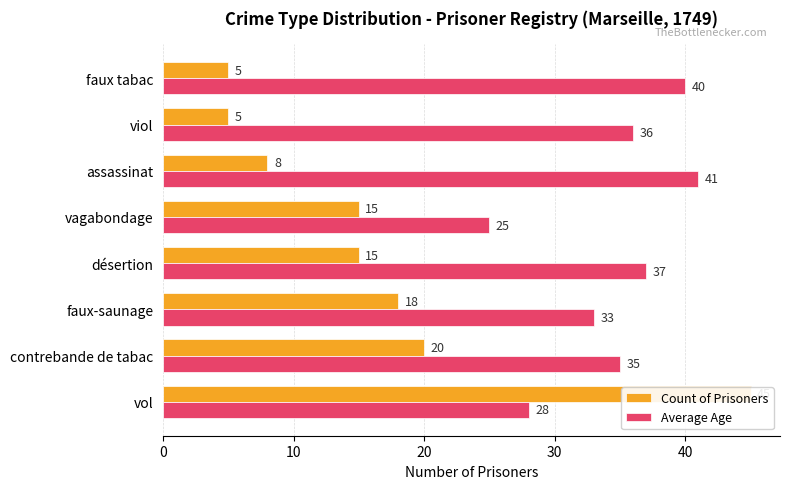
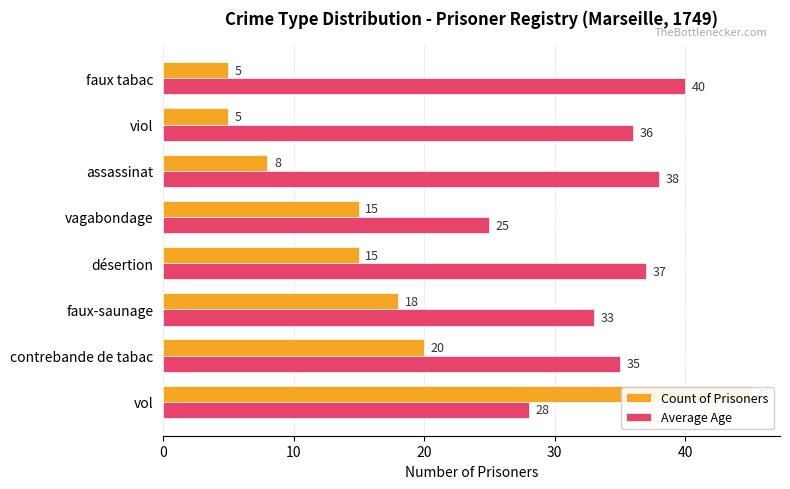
  {
    "Count of Prisoners": {
      "faux tabac": 5,
      "viol": 5,
      "assassinat": 8,
      "vagabondage": 15,
      "désertion": 15,
      "faux-saunage": 18,
      "contrebande de tabac": 20
    },
    "Average Age": {
      "faux tabac": 40,
      "viol": 36,
-     "assassinat": 41,
+     "assassinat": 38,
      "vagabondage": 25,
      "désertion": 37,
      "faux-saunage": 33,
      "contrebande de tabac": 35,
      "vol": 28
    }
  }
